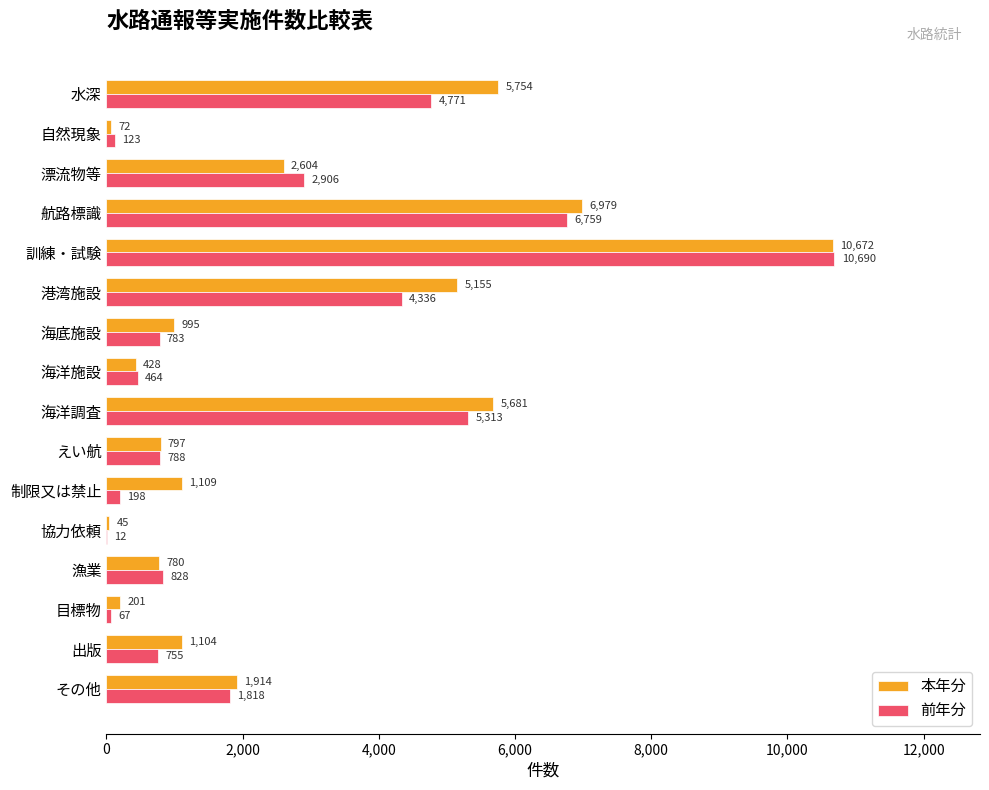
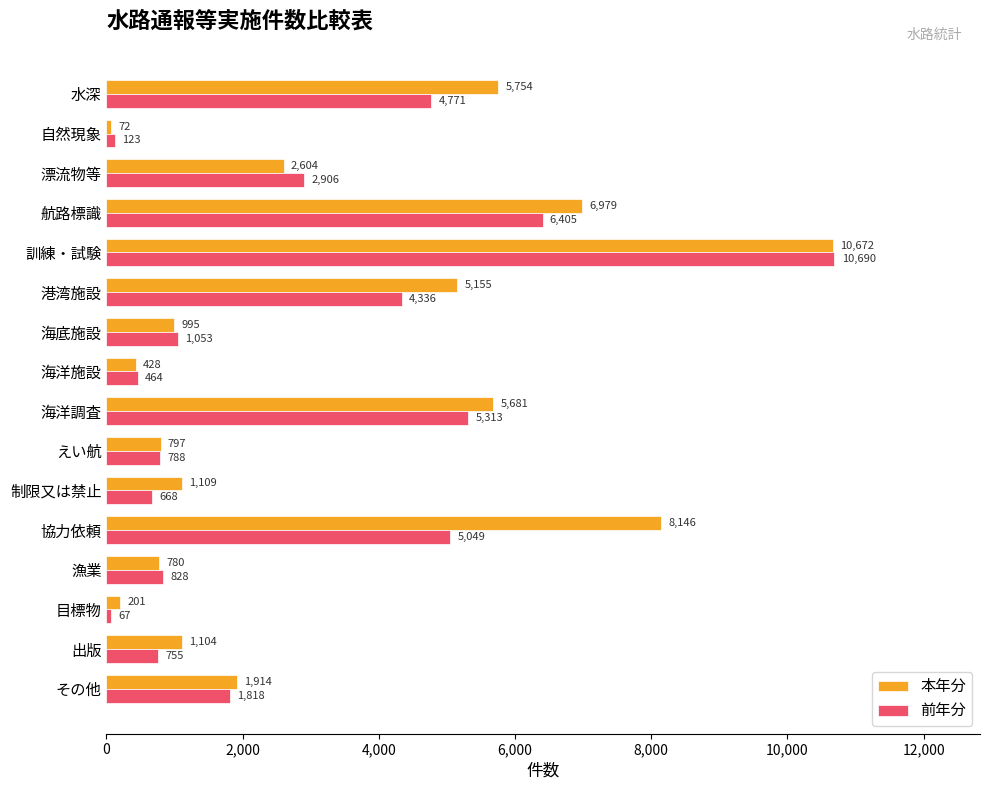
  {
    "本年分": {
      "水深": "5,754",
      "自然現象": "72",
      "漂流物等": "2,604",
      "航路標識": "6,979",
      "訓練・試験": "10,672",
      "港湾施設": "5,155",
      "海底施設": "995",
      "海洋施設": "428",
      "海洋調査": "5,681",
      "えい航": "797",
      "制限又は禁止": "1,109",
-     "協力依頼": "45",
+     "協力依頼": "8,146",
      "漁業": "780",
      "目標物": "201",
      "出版": "1,104",
      "その他": "1,914"
    },
    "前年分": {
      "水深": "4,771",
      "自然現象": "123",
      "漂流物等": "2,906",
-     "航路標識": "6,759",
+     "航路標識": "6,405",
      "訓練・試験": "10,690",
      "港湾施設": "4,336",
-     "海底施設": "783",
+     "海底施設": "1,053",
      "海洋施設": "464",
      "海洋調査": "5,313",
      "えい航": "788",
-     "制限又は禁止": "198",
-     "協力依頼": "12",
+     "制限又は禁止": "668",
+     "協力依頼": "5,049",
      "漁業": "828",
      "目標物": "67",
      "出版": "755",
      "その他": "1,818"
    }
  }
